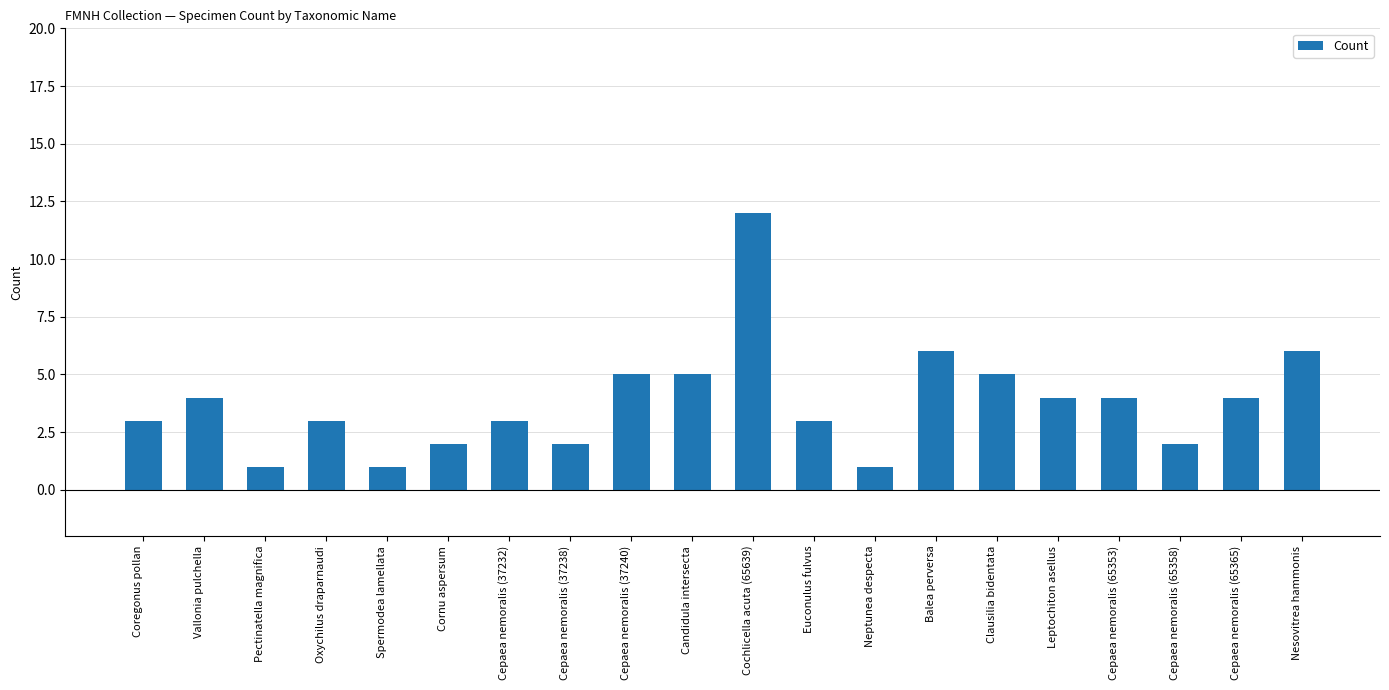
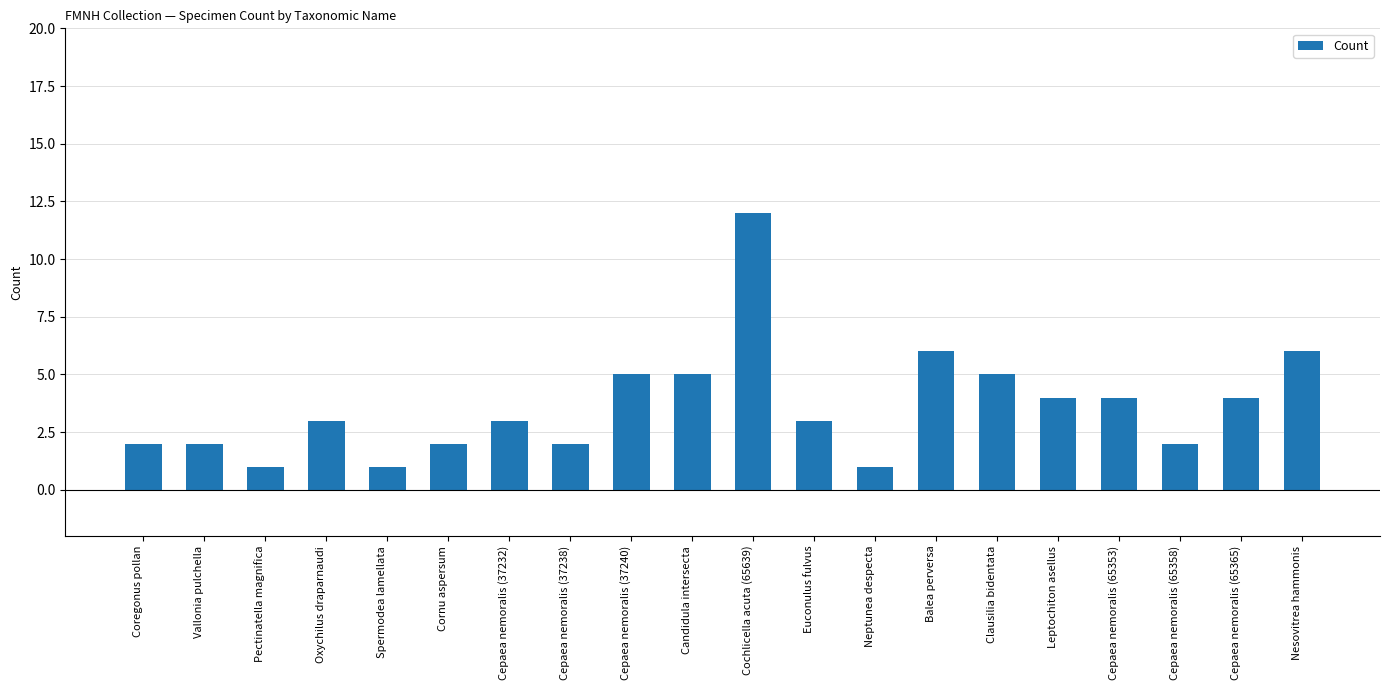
  {
-   "Coregonus pollan": 3,
-   "Vallonia pulchella": 4,
+   "Coregonus pollan": 2,
+   "Vallonia pulchella": 2,
    "Pectinatella magnifica": 1,
    "Oxychilus draparnaudi": 3,
    "Spermodea lamellata": 1,
    "Cornu aspersum": 2,
    "Cepaea nemoralis (37232)": 3,
    "Cepaea nemoralis (37238)": 2,
    "Cepaea nemoralis (37240)": 5,
    "Candidula intersecta": 5,
    "Cochlicella acuta (65639)": 12,
    "Euconulus fulvus": 3,
    "Neptunea despecta": 1,
    "Balea perversa": 6,
    "Clausilia bidentata": 5,
    "Leptochiton asellus": 4,
    "Cepaea nemoralis (65353)": 4,
    "Cepaea nemoralis (65358)": 2,
    "Cepaea nemoralis (65365)": 4,
    "Nesovitrea hammonis": 6
  }
